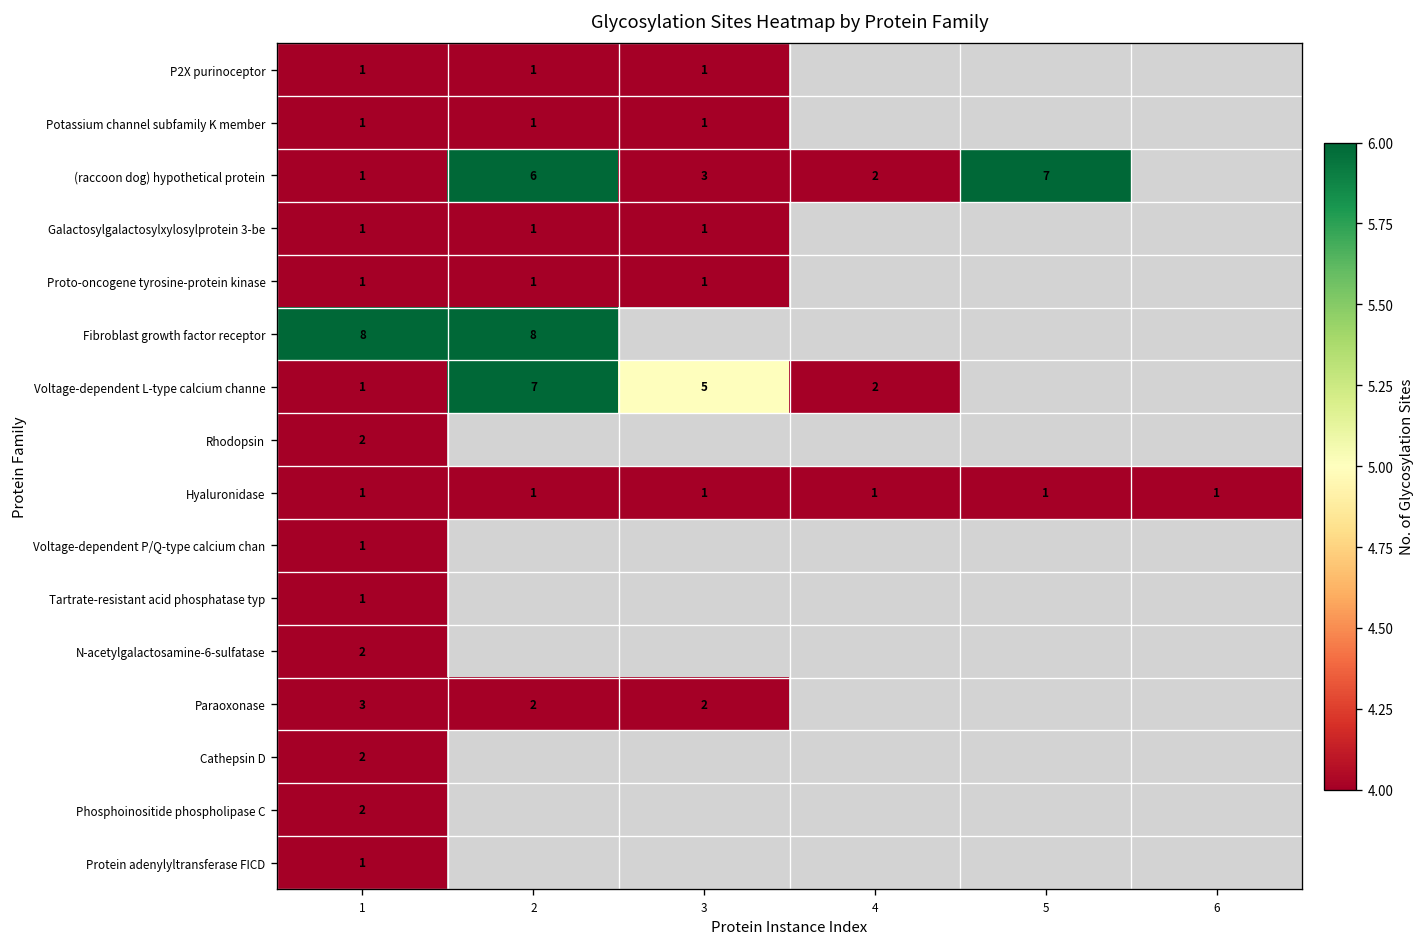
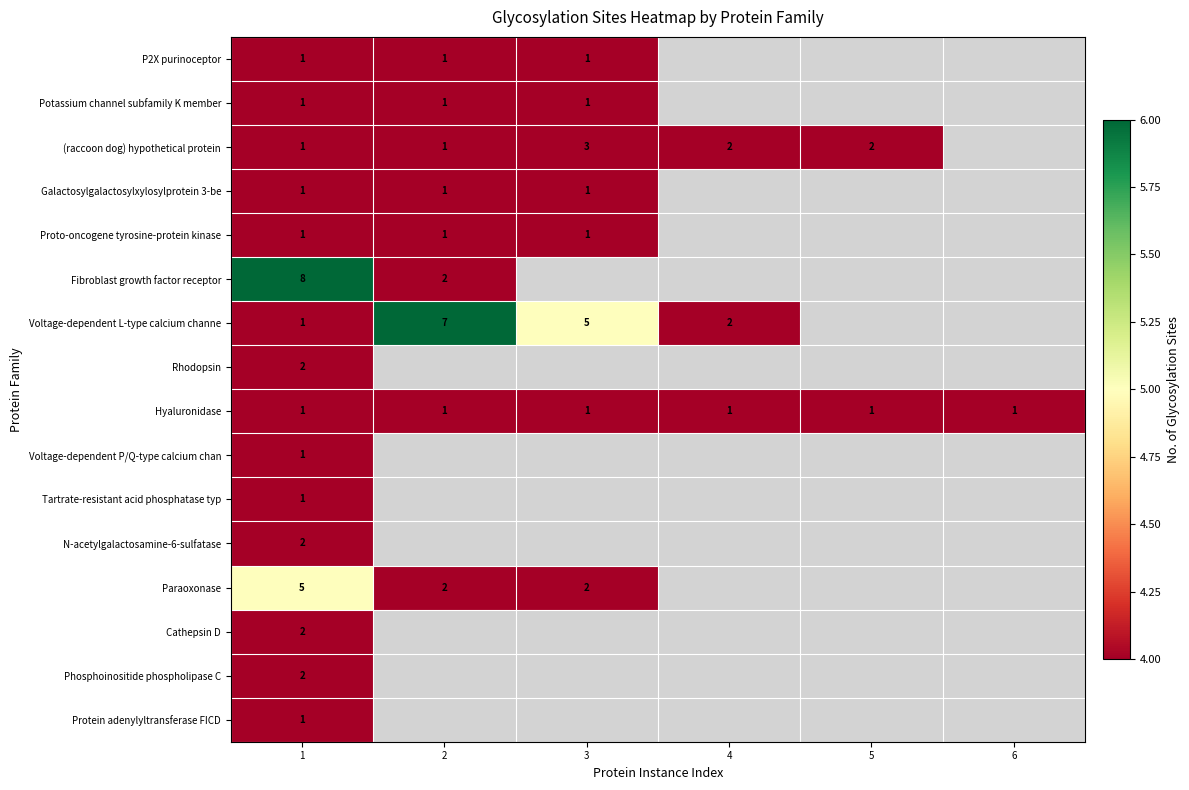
  {
    "P2X purinoceptor": {
      "1": 1,
      "2": 1,
      "3": 1
    },
    "Potassium channel subfamily K member": {
      "1": 1,
      "2": 1,
      "3": 1
    },
    "(raccoon dog) hypothetical protein": {
      "1": 1,
-     "2": 6,
+     "2": 1,
      "3": 3,
      "4": 2,
-     "5": 7
+     "5": 2
    },
    "Galactosylgalactosylxylosylprotein 3-be": {
      "1": 1,
      "2": 1,
      "3": 1
    },
    "Proto-oncogene tyrosine-protein kinase": {
      "1": 1,
      "2": 1,
      "3": 1
    },
    "Fibroblast growth factor receptor": {
      "1": 8,
-     "2": 8
+     "2": 2
    },
    "Voltage-dependent L-type calcium channe": {
      "1": 1,
      "2": 7,
      "3": 5,
      "4": 2
    },
    "Rhodopsin": {
      "1": 2
    },
    "Hyaluronidase": {
      "1": 1,
      "2": 1,
      "3": 1,
      "4": 1,
      "5": 1,
      "6": 1
    },
    "Voltage-dependent P/Q-type calcium chan": {
      "1": 1
    },
    "Tartrate-resistant acid phosphatase typ": {
      "1": 1
    },
    "N-acetylgalactosamine-6-sulfatase": {
      "1": 2
    },
    "Paraoxonase": {
-     "1": 3,
+     "1": 5,
      "2": 2,
      "3": 2
    },
    "Cathepsin D": {
      "1": 2
    },
    "Phosphoinositide phospholipase C": {
      "1": 2
    },
    "Protein adenylyltransferase FICD": {
      "1": 1
    }
  }
